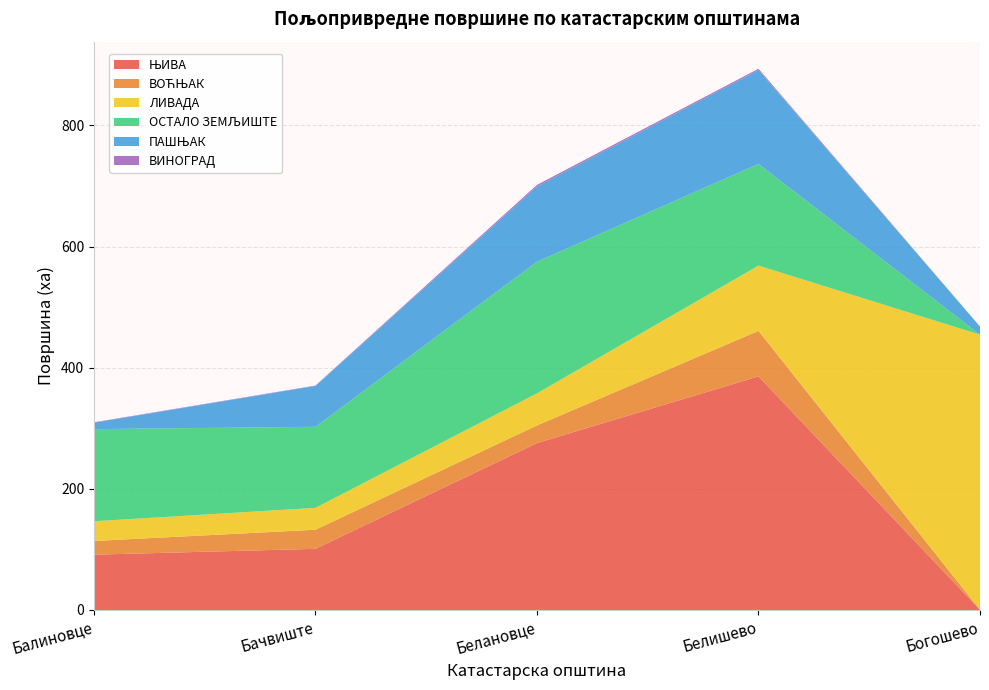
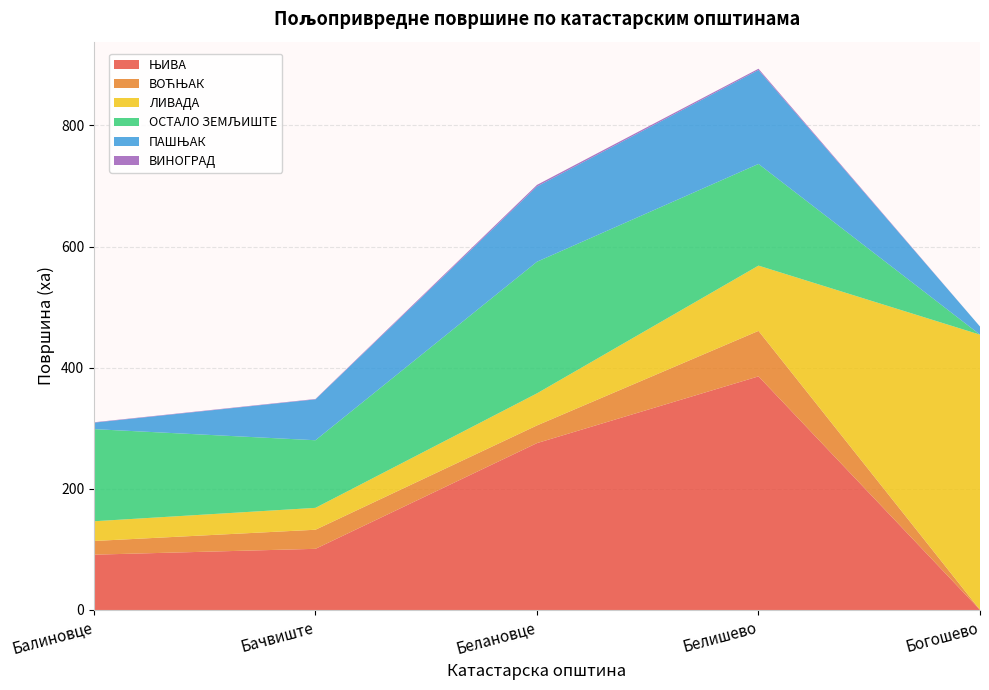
  {
    "ЛИВАДА": {
      "Балиновце": 30,
      "Бачвиште": 40,
      "Белановце": 50,
      "Белишево": 110
    },
    "ОСТАЛО ЗЕМЉИШТЕ": {
      "Балиновце": 150,
-     "Бачвиште": 130,
+     "Бачвиште": 110,
      "Белановце": 220,
      "Белишево": 170
    }
  }
